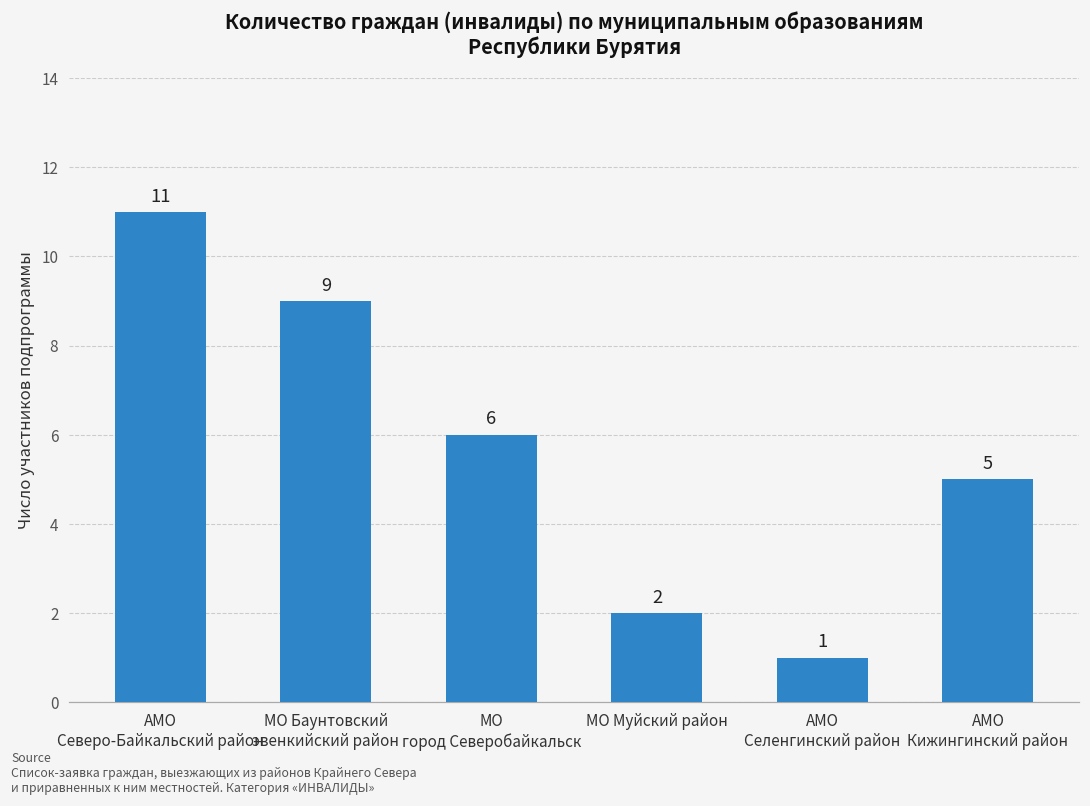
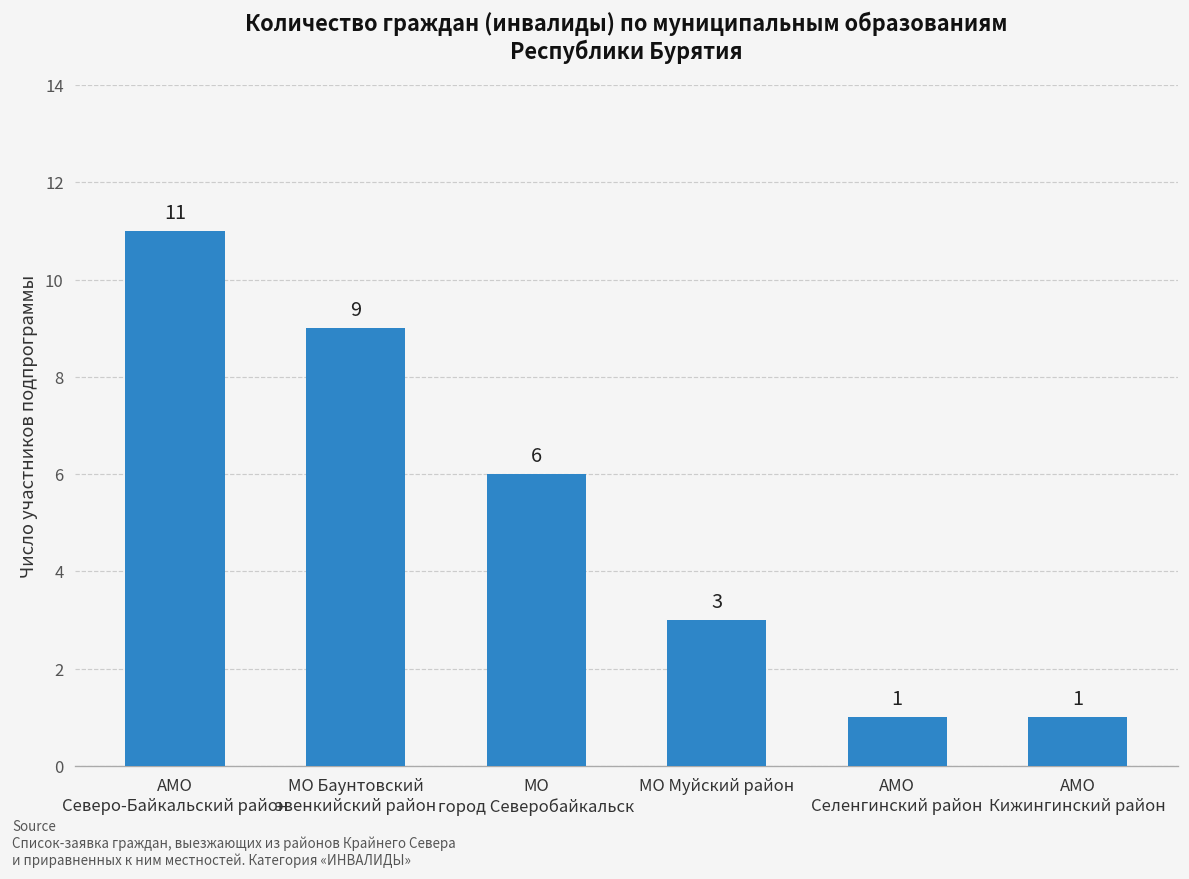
  {
    "АМО Северо-Байкальский район": 11,
    "МО Баунтовский эвенкийский район": 9,
    "МО город Северобайкальск": 6,
-   "МО Муйский район": 2,
+   "МО Муйский район": 3,
    "АМО Селенгинский район": 1,
-   "АМО Кижингинский район": 5
+   "АМО Кижингинский район": 1
  }
